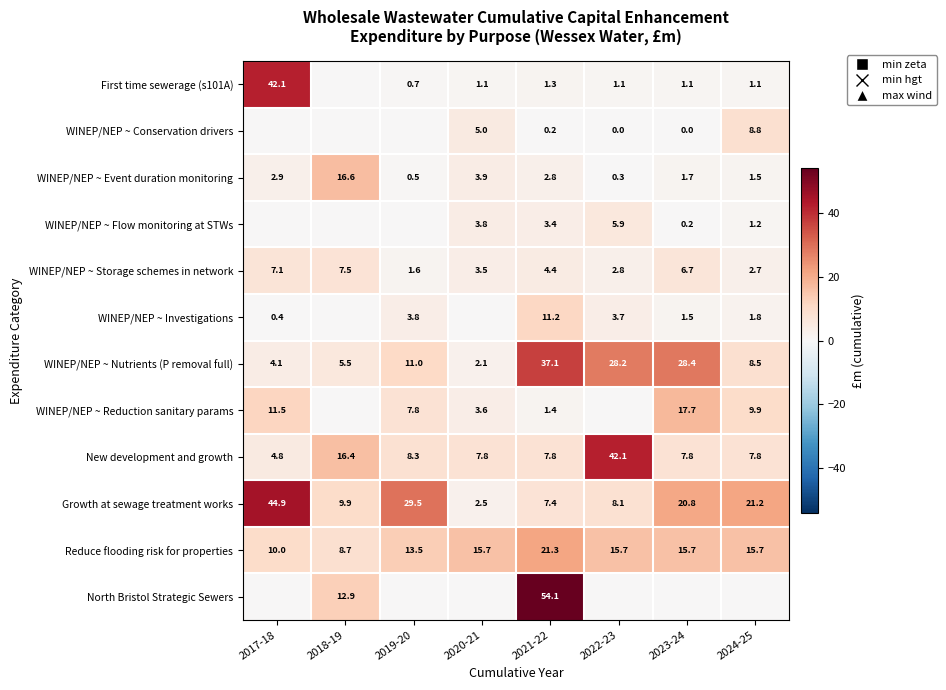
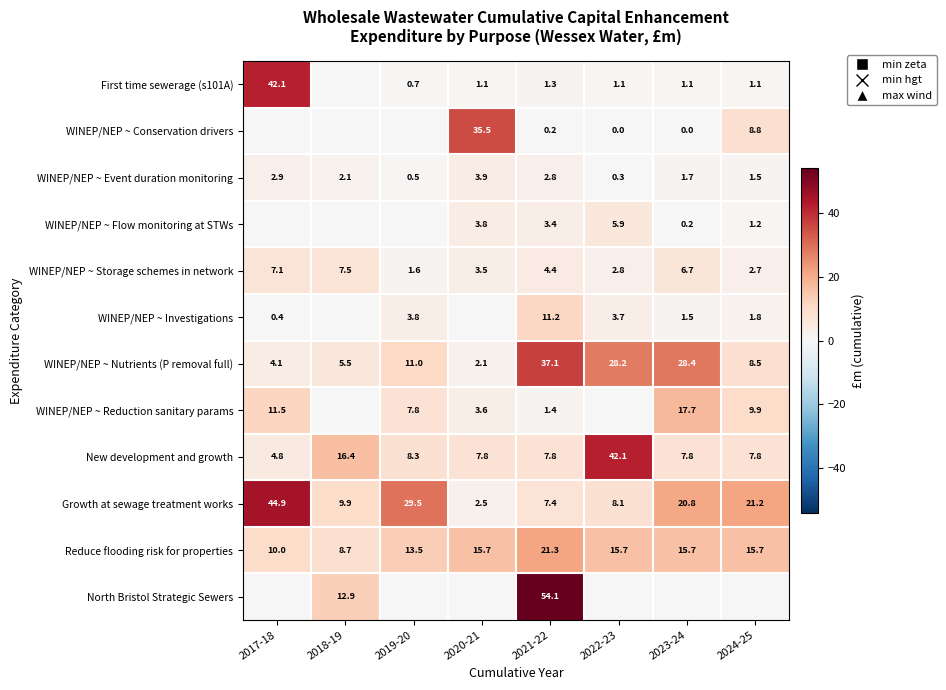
  {
    "First time sewerage (s101A)": {
      "2017-18": 42.1,
      "2019-20": 0.7,
      "2020-21": 1.1,
      "2021-22": 1.3,
      "2022-23": 1.1,
      "2023-24": 1.1,
      "2024-25": 1.1
    },
    "WINEP/NEP ~ Conservation drivers": {
-     "2020-21": 5.0,
+     "2020-21": 35.5,
      "2021-22": 0.2,
      "2022-23": 0.0,
      "2023-24": 0.0,
      "2024-25": 8.8
    },
    "WINEP/NEP ~ Event duration monitoring": {
      "2017-18": 2.9,
-     "2018-19": 16.6,
+     "2018-19": 2.1,
      "2019-20": 0.5,
      "2020-21": 3.9,
      "2021-22": 2.8,
      "2022-23": 0.3,
      "2023-24": 1.7,
      "2024-25": 1.5
    },
    "WINEP/NEP ~ Flow monitoring at STWs": {
      "2020-21": 3.8,
      "2021-22": 3.4,
      "2022-23": 5.9,
      "2023-24": 0.2,
      "2024-25": 1.2
    },
    "WINEP/NEP ~ Storage schemes in network": {
      "2017-18": 7.1,
      "2018-19": 7.5,
      "2019-20": 1.6,
      "2020-21": 3.5,
      "2021-22": 4.4,
      "2022-23": 2.8,
      "2023-24": 6.7,
      "2024-25": 2.7
    },
    "WINEP/NEP ~ Investigations": {
      "2017-18": 0.4,
      "2019-20": 3.8,
      "2021-22": 11.2,
      "2022-23": 3.7,
      "2023-24": 1.5,
      "2024-25": 1.8
    },
    "WINEP/NEP ~ Nutrients (P removal full)": {
      "2017-18": 4.1,
      "2018-19": 5.5,
      "2019-20": 11.0,
      "2020-21": 2.1,
      "2021-22": 37.1,
      "2022-23": 28.2,
      "2023-24": 28.4,
      "2024-25": 8.5
    },
    "WINEP/NEP ~ Reduction sanitary params": {
      "2017-18": 11.5,
      "2019-20": 7.8,
      "2020-21": 3.6,
      "2021-22": 1.4,
      "2023-24": 17.7,
      "2024-25": 9.9
    },
    "New development and growth": {
      "2017-18": 4.8,
      "2018-19": 16.4,
      "2019-20": 8.3,
      "2020-21": 7.8,
      "2021-22": 7.8,
      "2022-23": 42.1,
      "2023-24": 7.8,
      "2024-25": 7.8
    },
    "Growth at sewage treatment works": {
      "2017-18": 44.9,
      "2018-19": 9.9,
      "2019-20": 29.5,
      "2020-21": 2.5,
      "2021-22": 7.4,
      "2022-23": 8.1,
      "2023-24": 20.8,
      "2024-25": 21.2
    },
    "Reduce flooding risk for properties": {
      "2017-18": 10.0,
      "2018-19": 8.7,
      "2019-20": 13.5,
      "2020-21": 15.7,
      "2021-22": 21.3,
      "2022-23": 15.7,
      "2023-24": 15.7,
      "2024-25": 15.7
    },
    "North Bristol Strategic Sewers": {
      "2018-19": 12.9,
      "2021-22": 54.1
    }
  }
